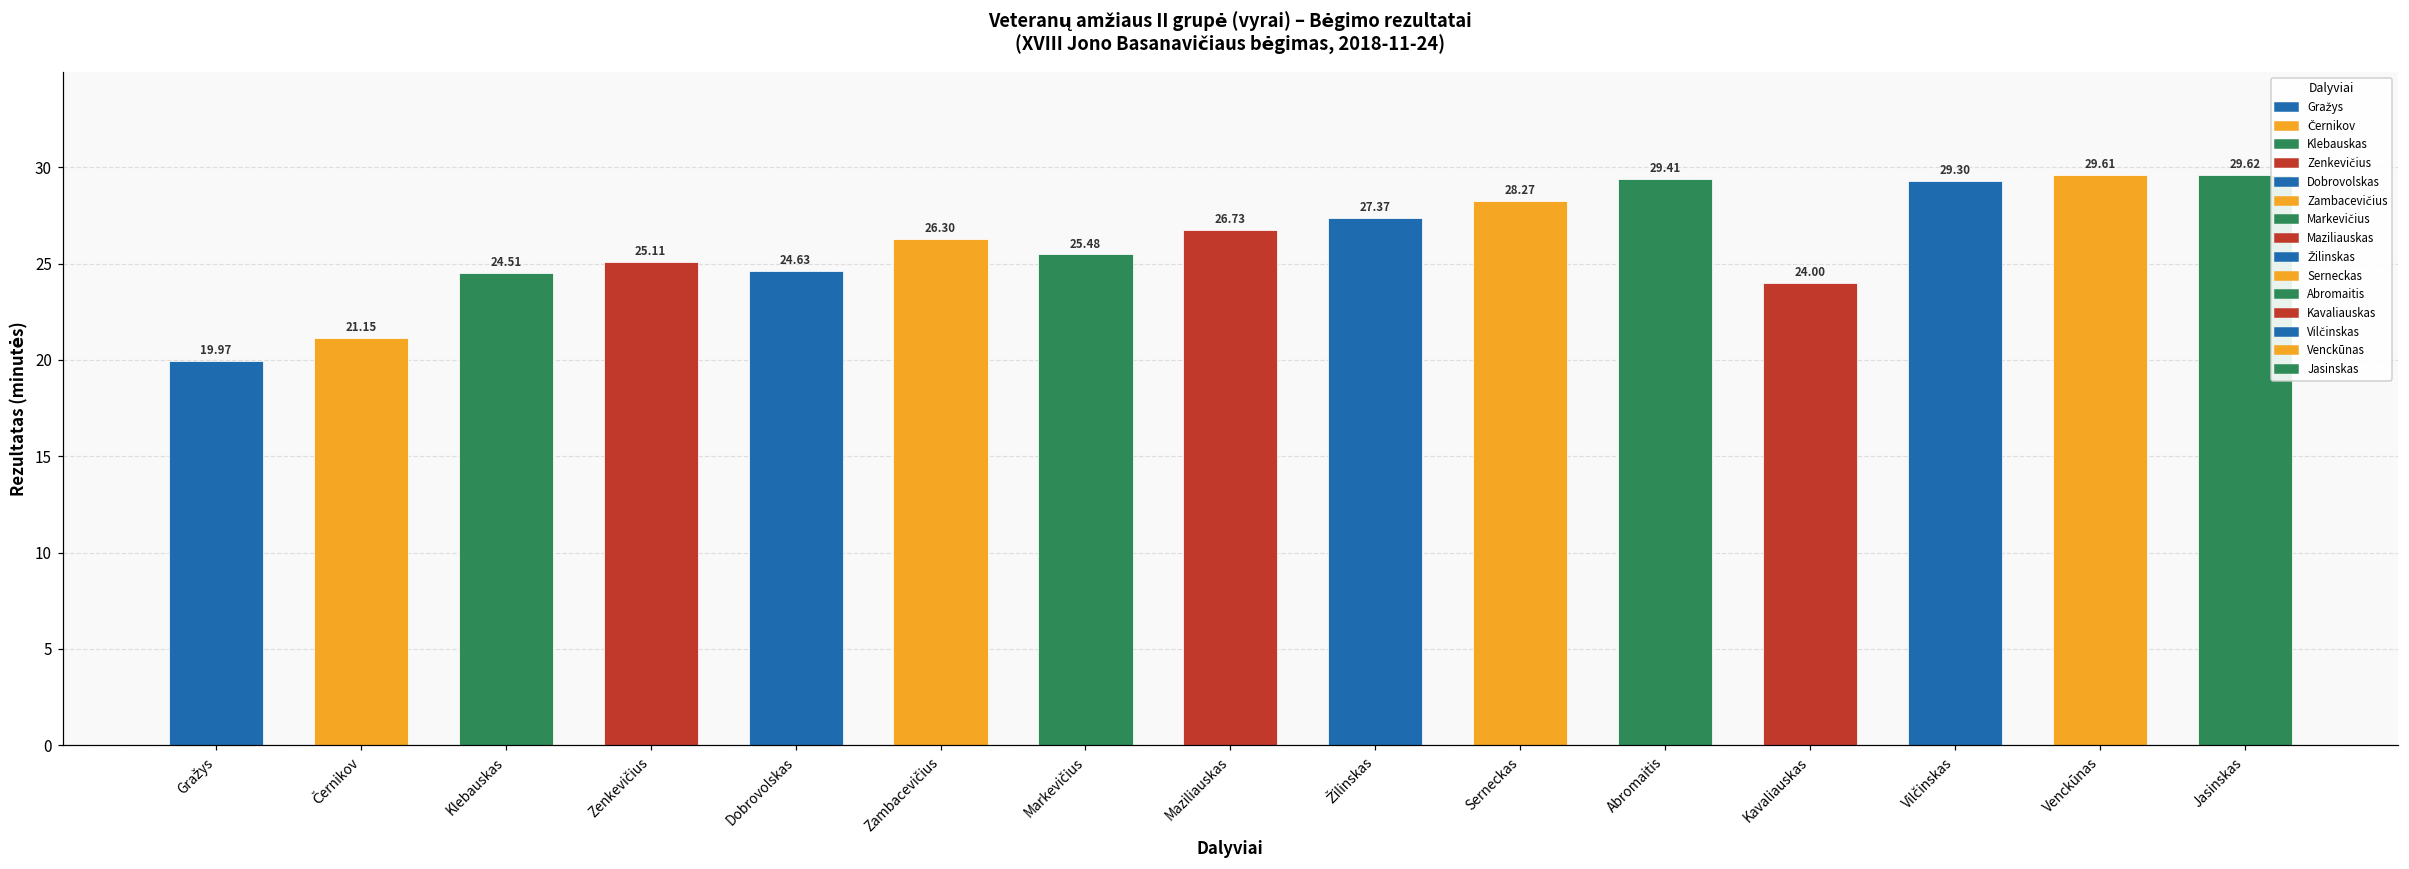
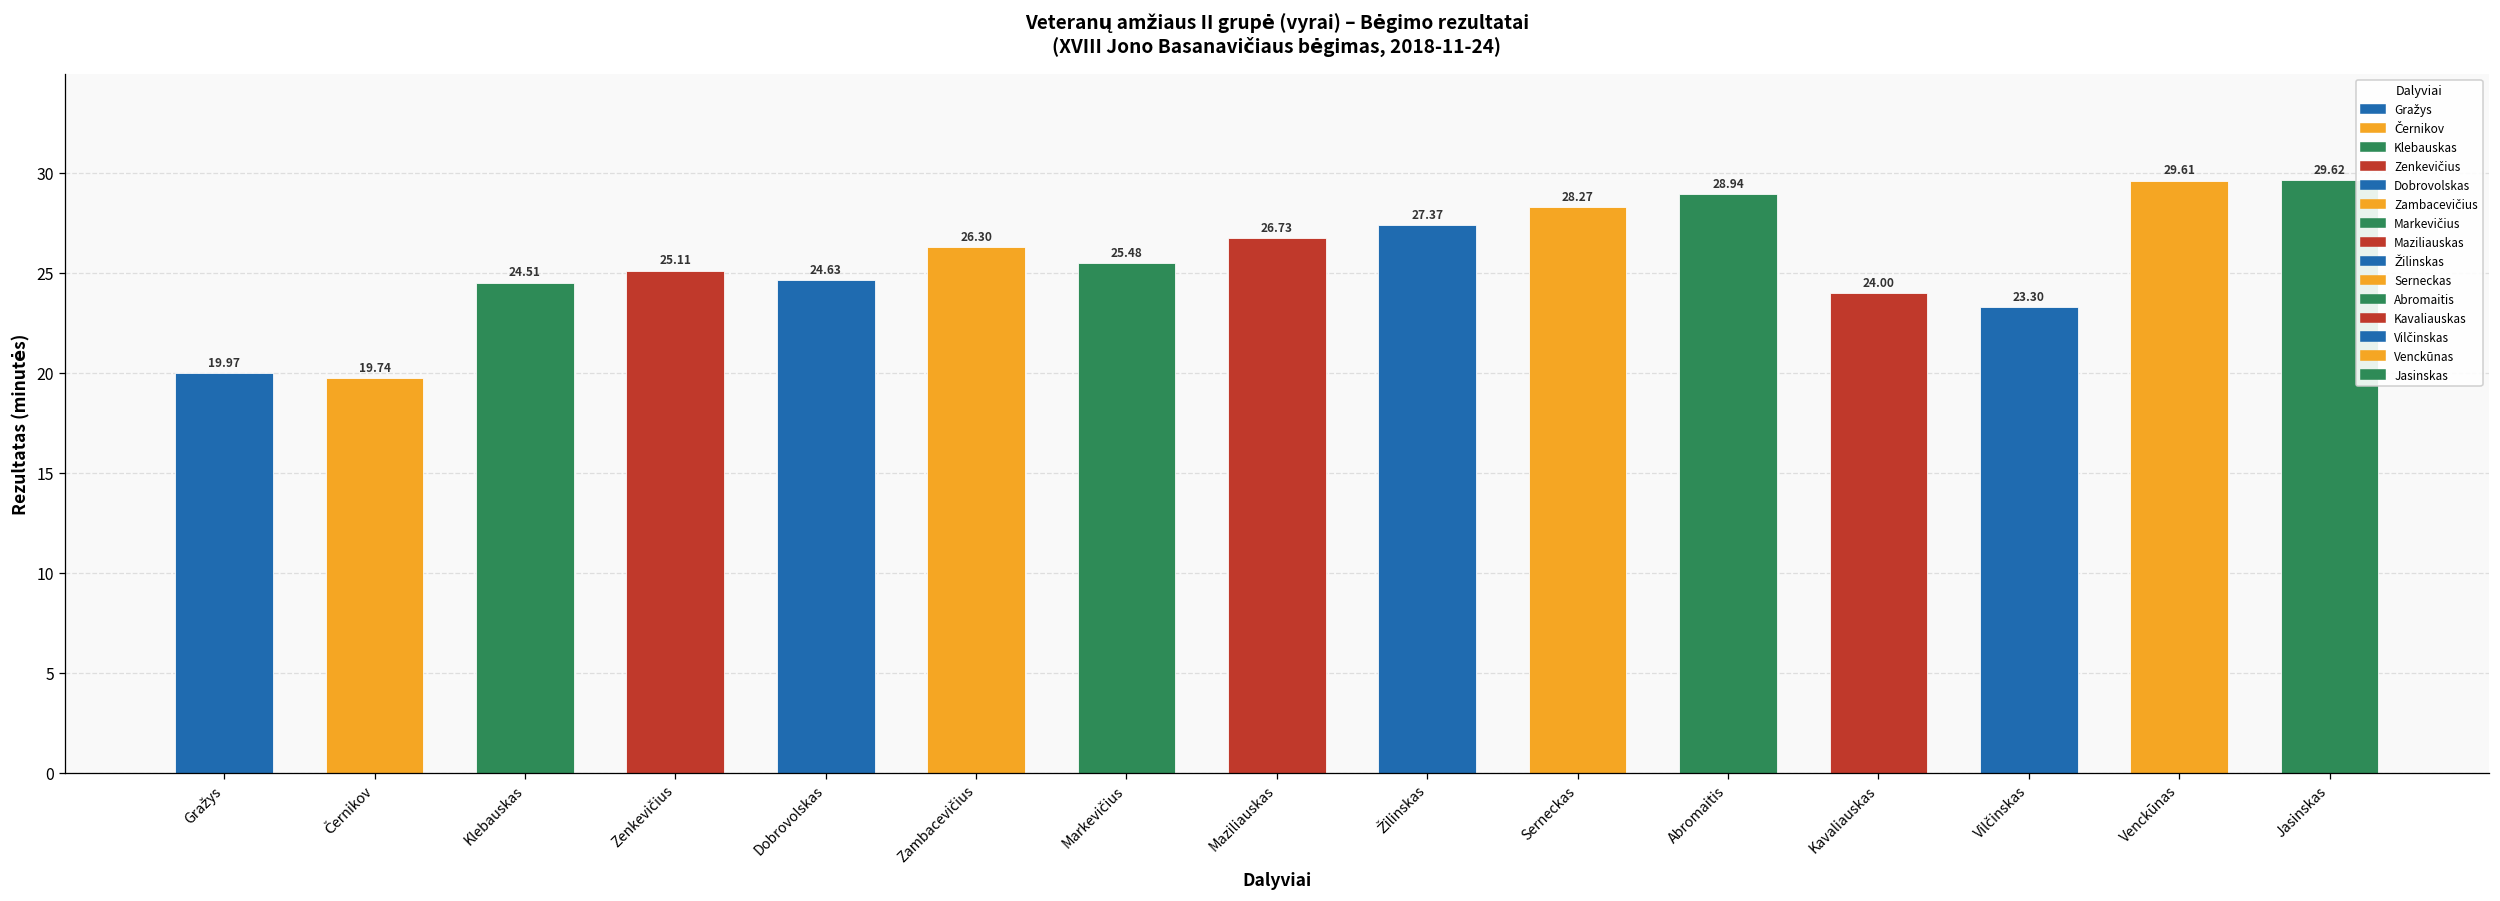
  {
    "Gražys": 19.97,
-   "Černikov": 21.15,
+   "Černikov": 19.74,
    "Klebauskas": 24.51,
    "Zenkevičius": 25.11,
    "Dobrovolskas": 24.63,
    "Zambacevičius": 26.30,
    "Markevičius": 25.48,
    "Maziliauskas": 26.73,
    "Žilinskas": 27.37,
    "Serneckas": 28.27,
-   "Abromaitis": 29.41,
+   "Abromaitis": 28.94,
    "Kavaliauskas": 24.00,
-   "Vilčinskas": 29.30,
+   "Vilčinskas": 23.30,
    "Venckūnas": 29.61,
    "Jasinskas": 29.62
  }
